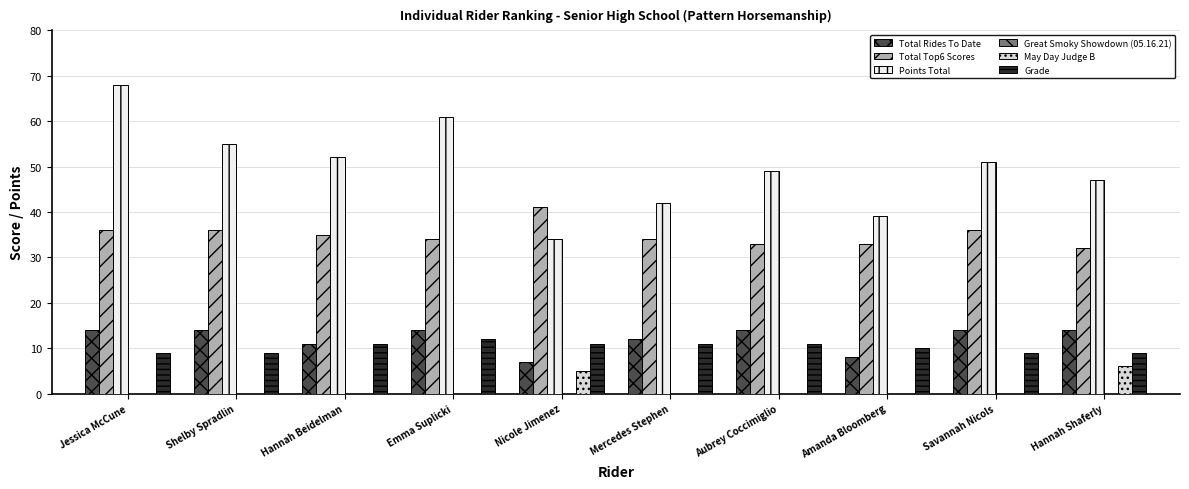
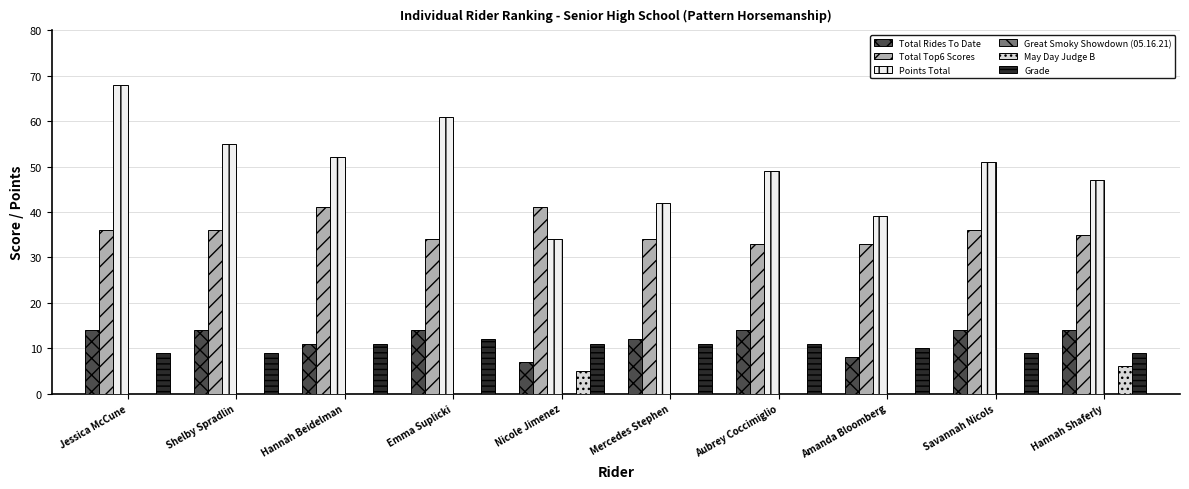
  {
    "Total Top6 Scores": {
      "Jessica McCune": 36,
      "Shelby Spradlin": 36,
-     "Hannah Beidelman": 35,
+     "Hannah Beidelman": 41,
      "Emma Suplicki": 34,
      "Nicole Jimenez": 41,
      "Mercedes Stephen": 34,
      "Aubrey Coccimiglio": 33,
      "Amanda Bloomberg": 33,
      "Savannah Nicols": 36,
-     "Hannah Shaferly": 32
+     "Hannah Shaferly": 35
    },
    "Great Smoky Showdown (05.16.21)": {
      "Jessica McCune": 0,
      "Shelby Spradlin": 0,
      "Hannah Beidelman": 0,
      "Emma Suplicki": 0,
      "Nicole Jimenez": 0,
      "Mercedes Stephen": 0,
      "Aubrey Coccimiglio": 0,
      "Amanda Bloomberg": 0,
      "Savannah Nicols": 0,
      "Hannah Shaferly": 0
    }
  }
